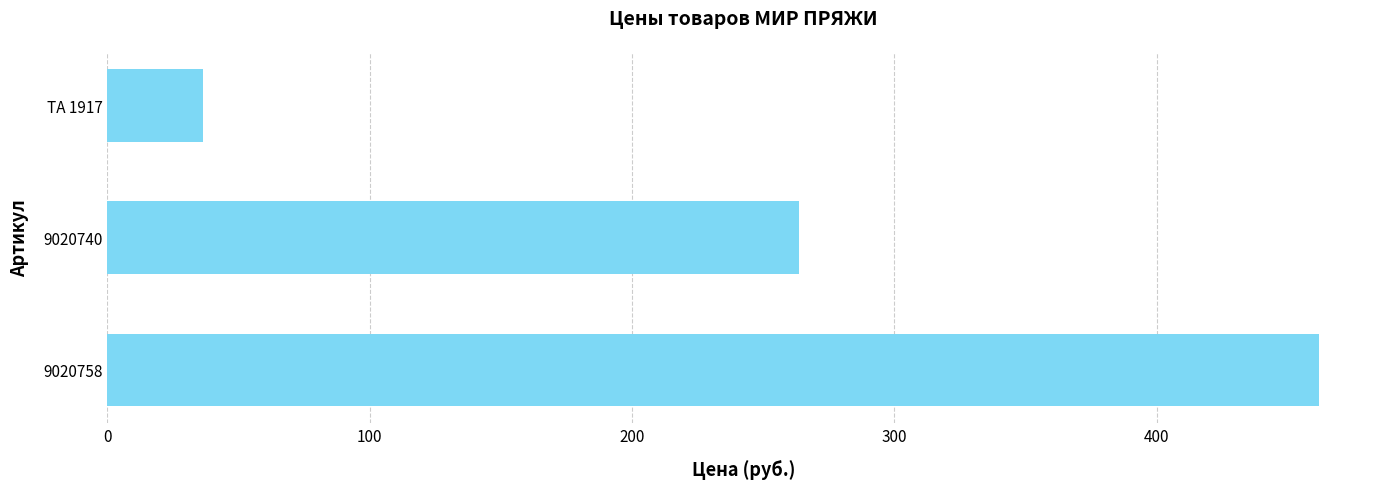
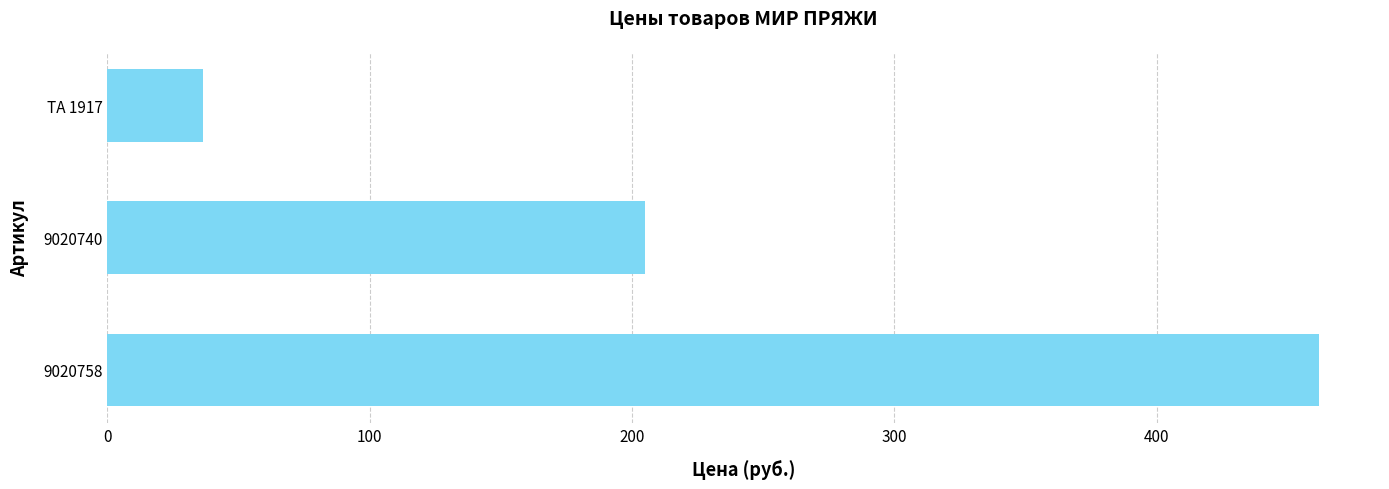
  {
    "ТА 1917": 37,
-   "9020740": 264,
+   "9020740": 205,
    "9020758": 462
  }
